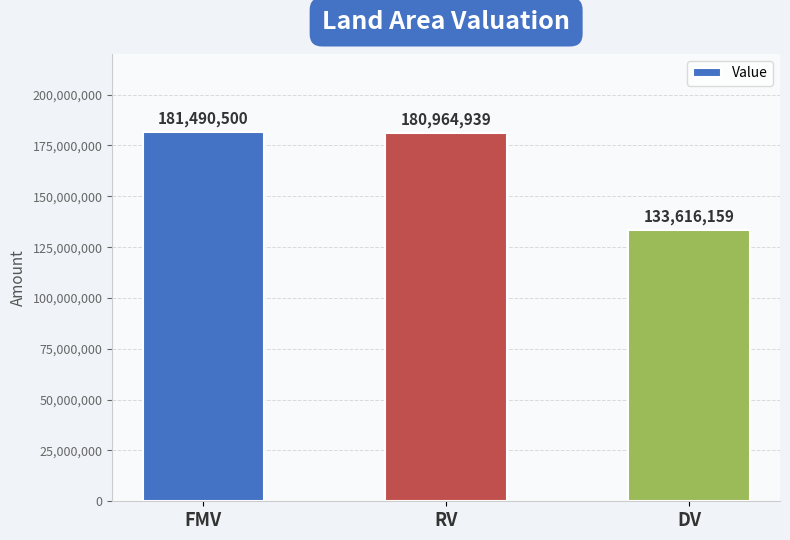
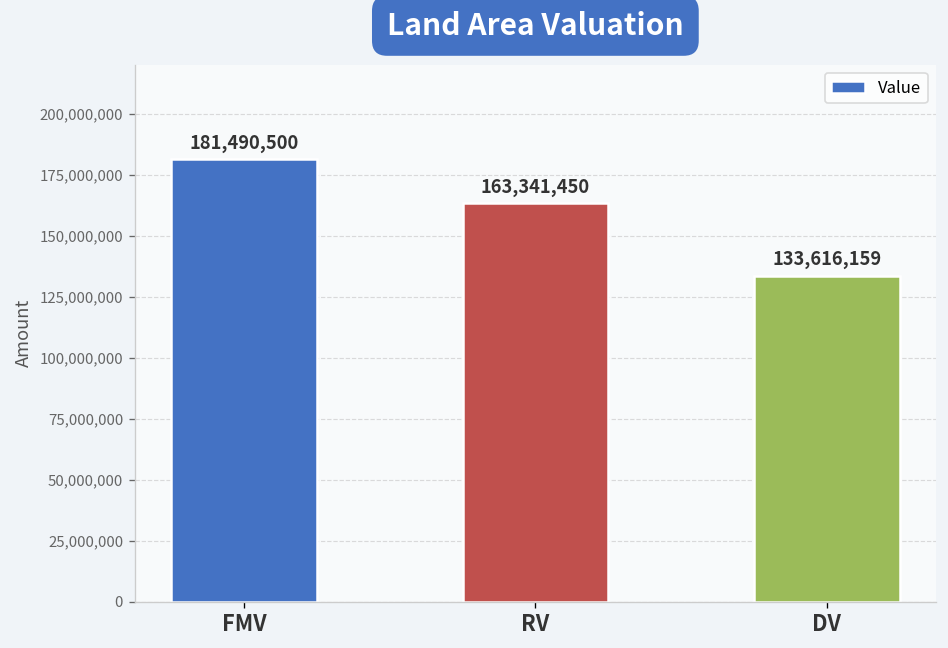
  {
    "FMV": "181,490,500",
-   "RV": "180,964,939",
+   "RV": "163,341,450",
    "DV": "133,616,159"
  }
